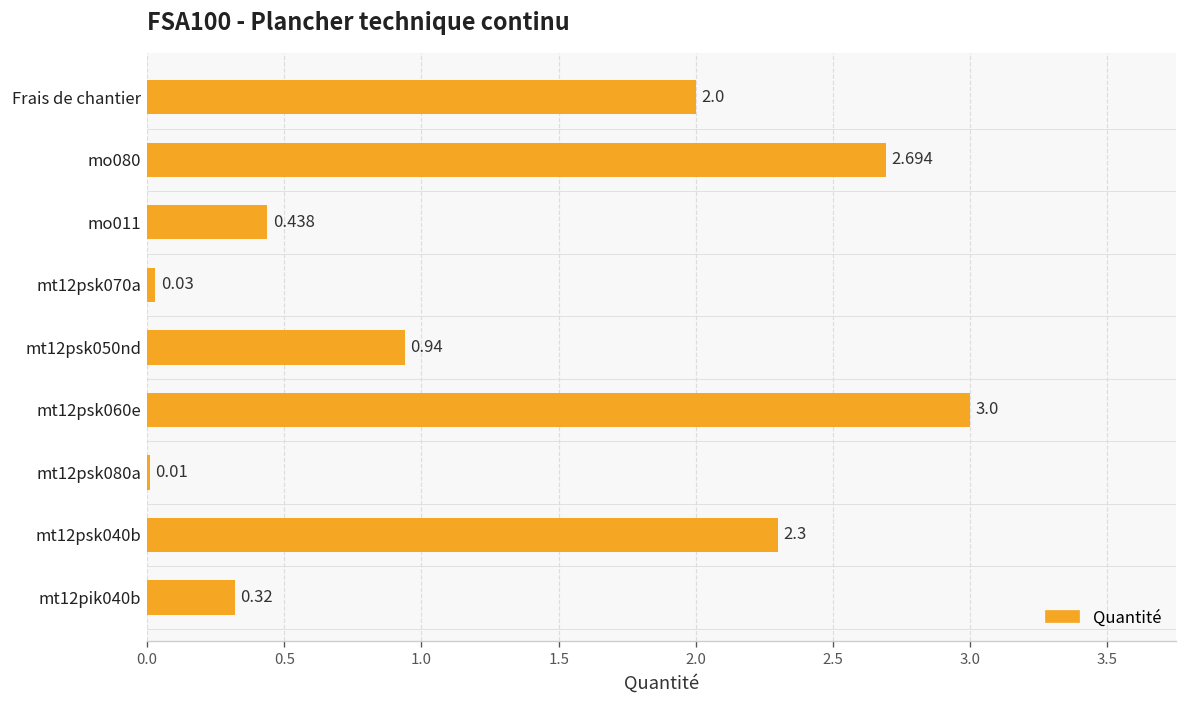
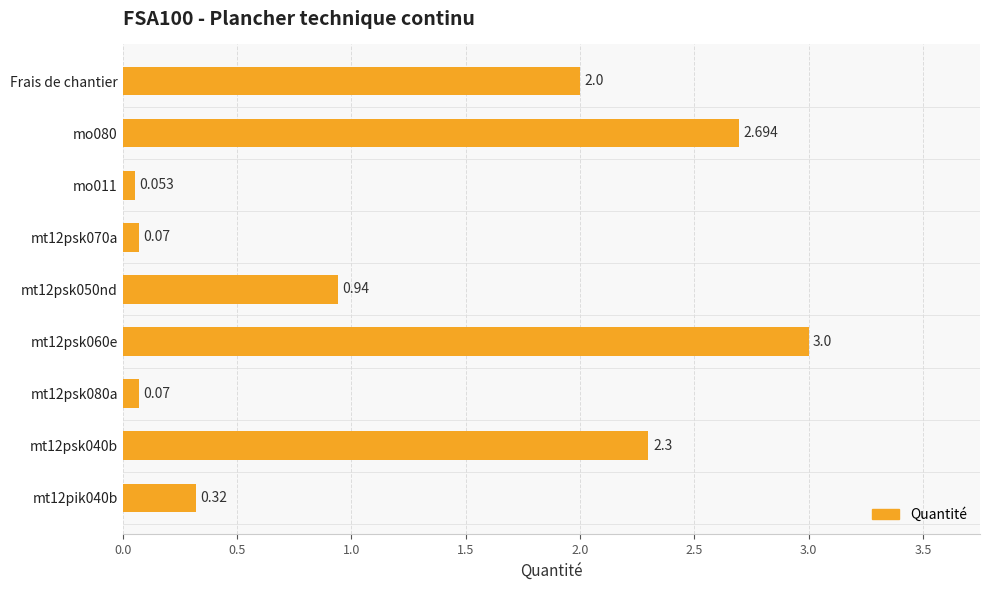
  {
    "Frais de chantier": 2.0,
    "mo080": 2.694,
-   "mo011": 0.438,
-   "mt12psk070a": 0.03,
+   "mo011": 0.053,
+   "mt12psk070a": 0.07,
    "mt12psk050nd": 0.94,
    "mt12psk060e": 3.0,
-   "mt12psk080a": 0.01,
+   "mt12psk080a": 0.07,
    "mt12psk040b": 2.3,
    "mt12pik040b": 0.32
  }
